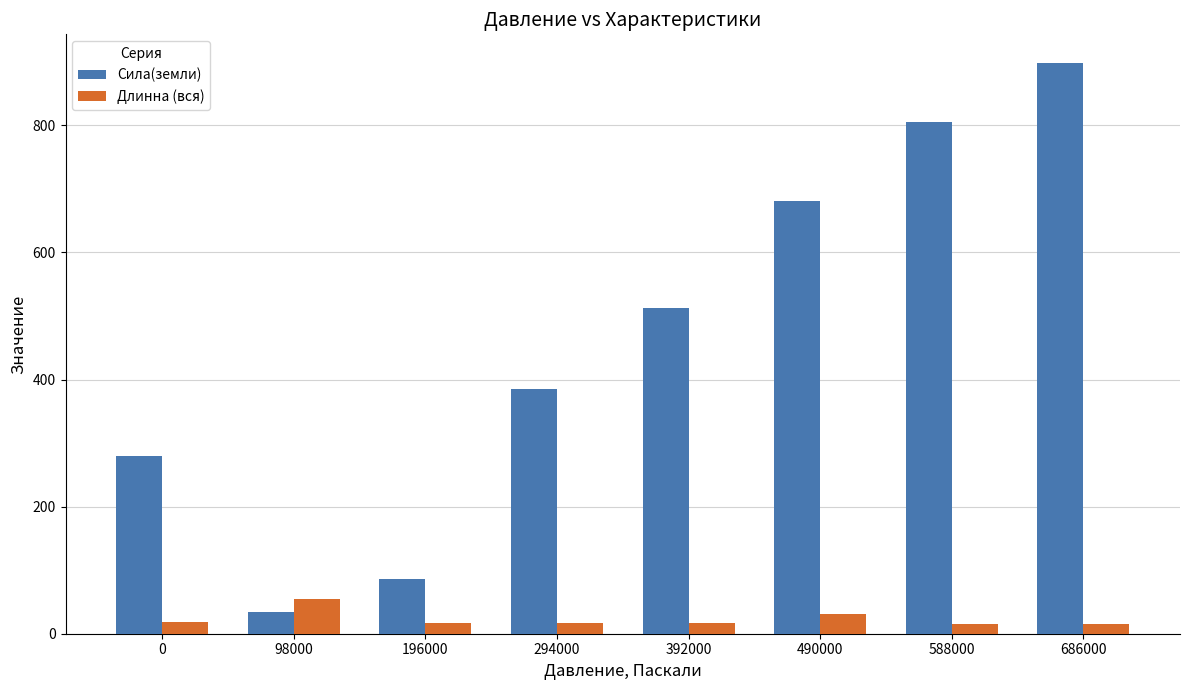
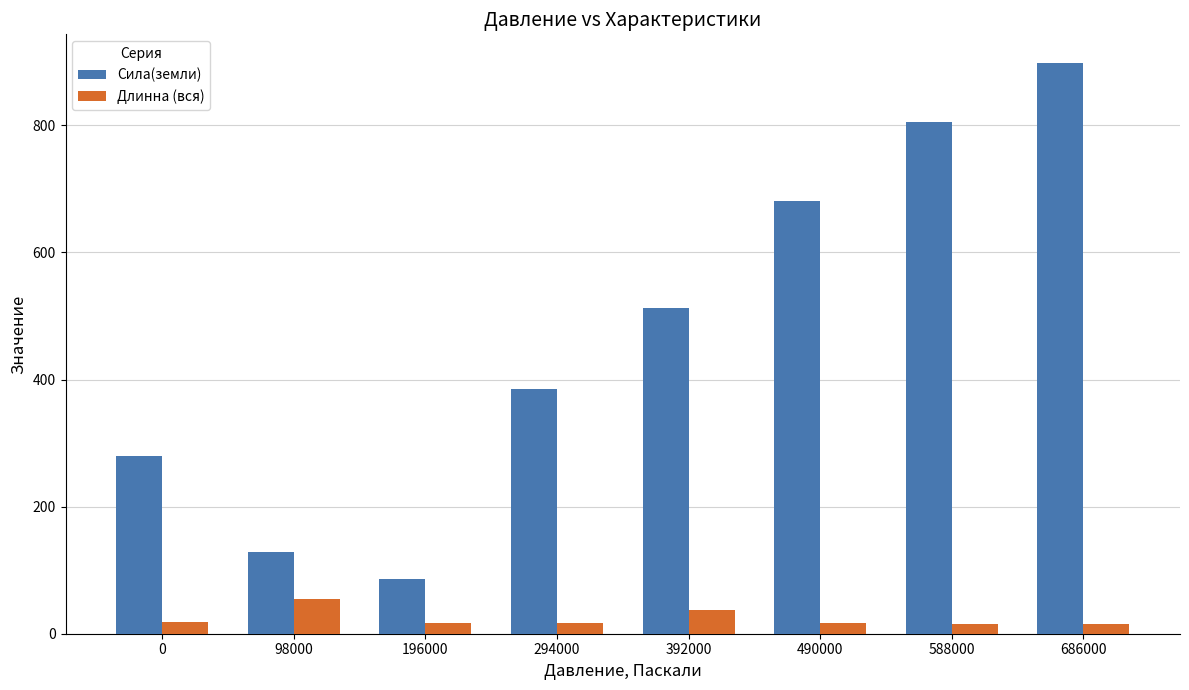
  {
    "Сила(земли)": {
      "0": 280,
-     "98000": 30,
+     "98000": 130,
      "196000": 90,
      "294000": 390,
      "392000": 510,
      "490000": 680,
      "588000": 810,
      "686000": 900
    },
    "Длинна (вся)": {
      "0": 20,
      "98000": 50,
      "196000": 20,
      "294000": 20,
-     "392000": 20,
-     "490000": 30,
+     "392000": 40,
+     "490000": 20,
      "588000": 20,
      "686000": 20
    }
  }
